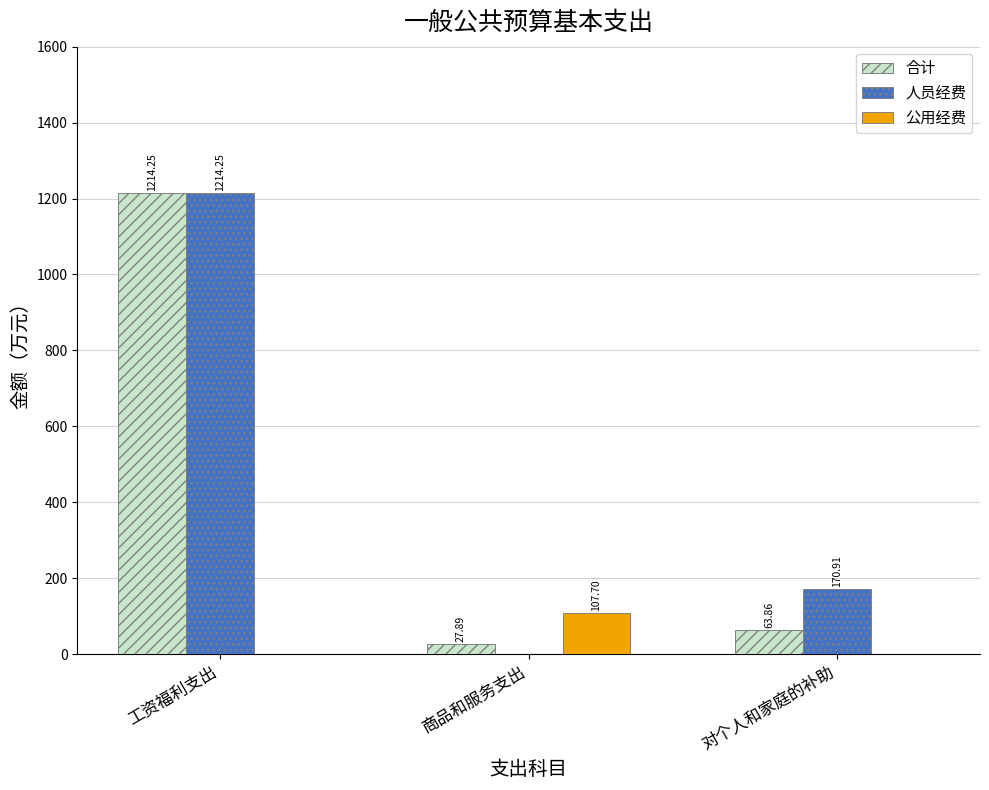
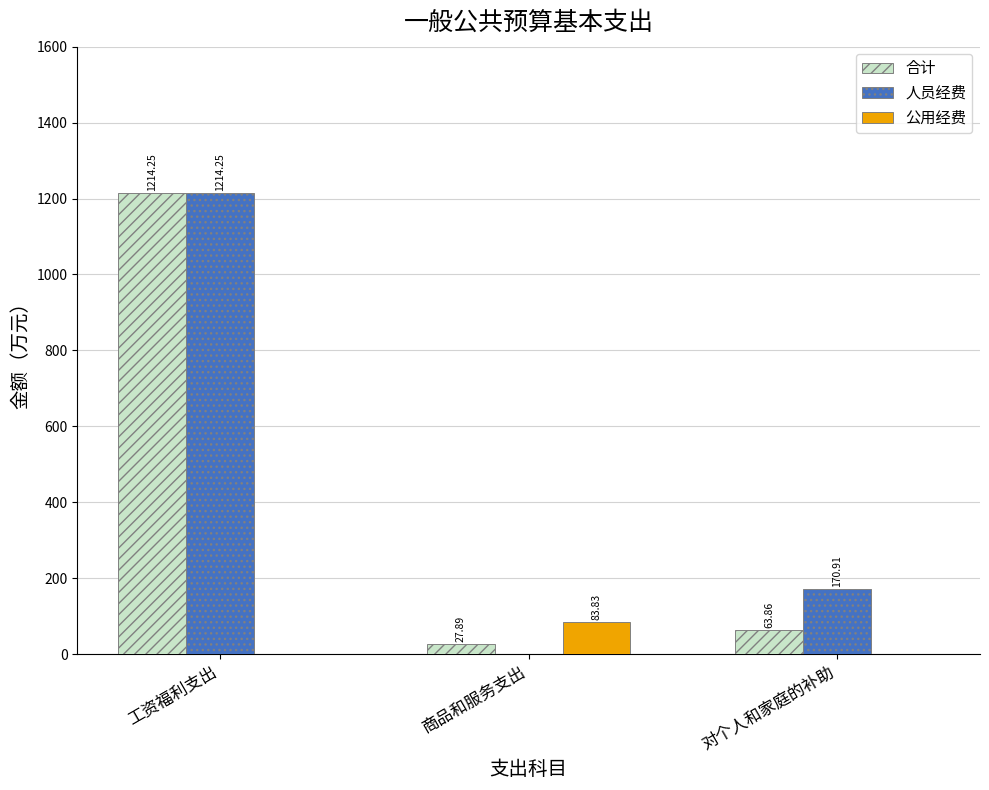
  {
    "合计": {
      "工资福利支出": 1214.25,
      "商品和服务支出": 27.89,
      "对个人和家庭的补助": 63.86
    },
    "人员经费": {
      "工资福利支出": 1214.25,
      "对个人和家庭的补助": 170.91
    },
    "公用经费": {
-     "商品和服务支出": 107.70
+     "商品和服务支出": 83.83
    }
  }
